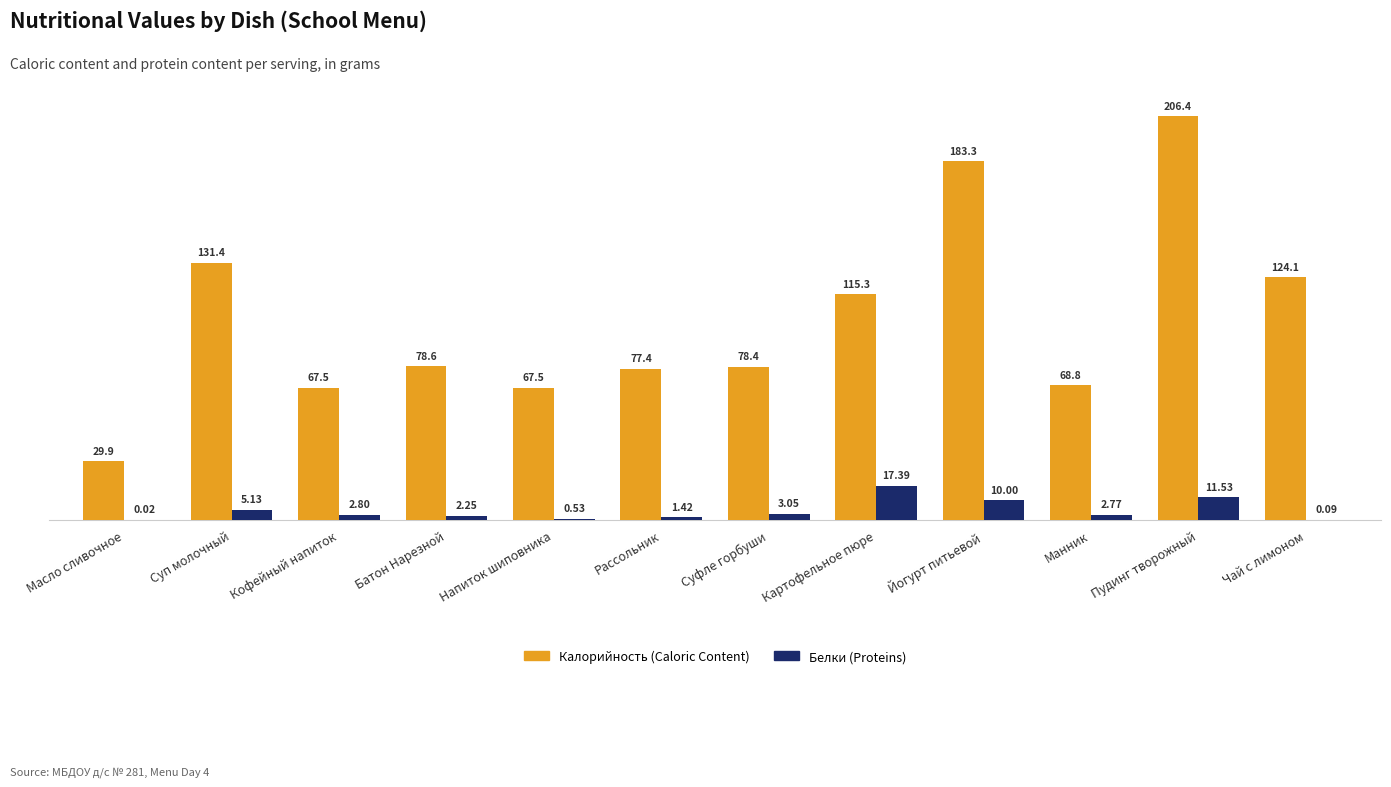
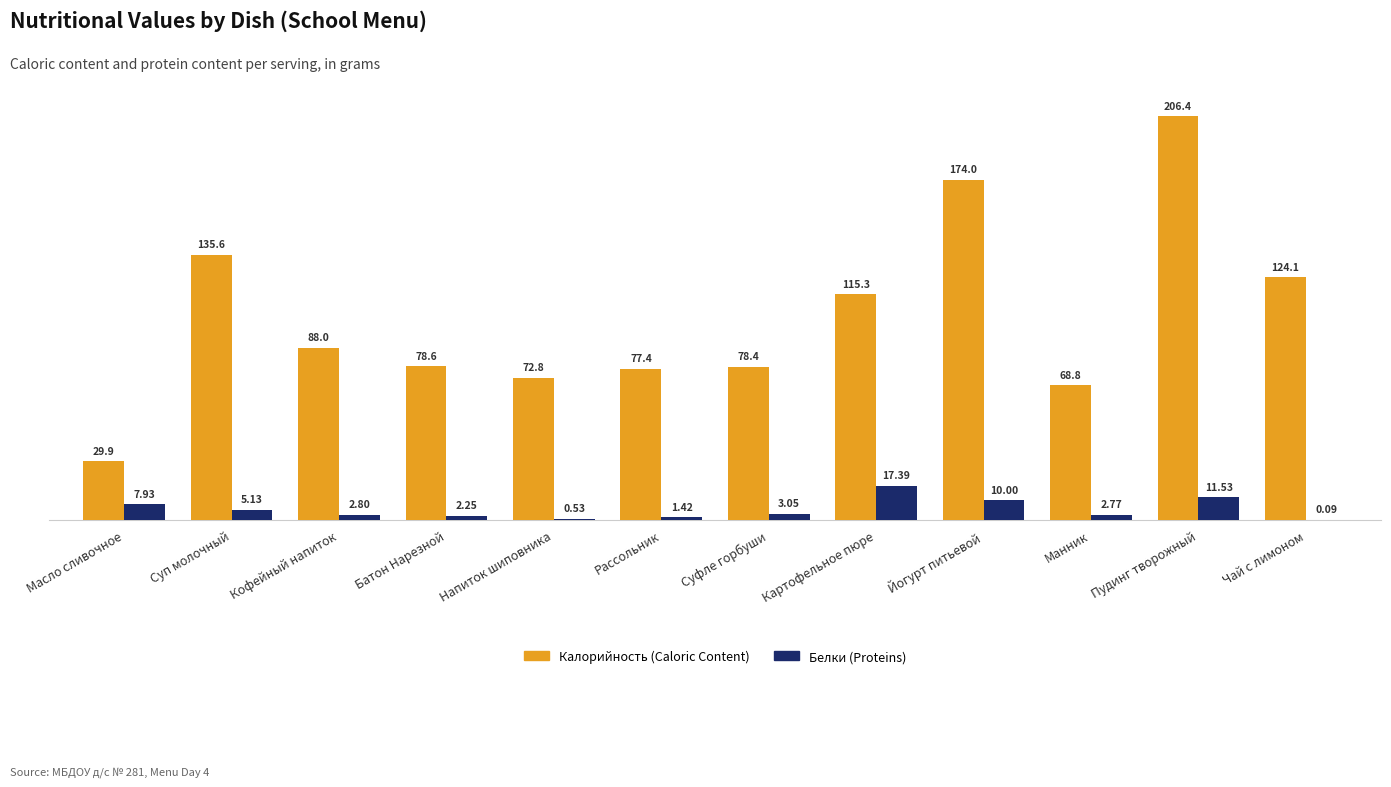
  {
    "Калорийность (Caloric Content)": {
      "Масло сливочное": 29.9,
-     "Суп молочный": 131.4,
-     "Кофейный напиток": 67.5,
+     "Суп молочный": 135.6,
+     "Кофейный напиток": 88.0,
      "Батон Нарезной": 78.6,
-     "Напиток шиповника": 67.5,
+     "Напиток шиповника": 72.8,
      "Рассольник": 77.4,
      "Суфле горбуши": 78.4,
      "Картофельное пюре": 115.3,
-     "Йогурт питьевой": 183.3,
+     "Йогурт питьевой": 174.0,
      "Манник": 68.8,
      "Пудинг творожный": 206.4,
      "Чай с лимоном": 124.1
    },
    "Белки (Proteins)": {
-     "Масло сливочное": 0.02,
+     "Масло сливочное": 7.93,
      "Суп молочный": 5.13,
      "Кофейный напиток": 2.80,
      "Батон Нарезной": 2.25,
      "Напиток шиповника": 0.53,
      "Рассольник": 1.42,
      "Суфле горбуши": 3.05,
      "Картофельное пюре": 17.39,
      "Йогурт питьевой": 10.00,
      "Манник": 2.77,
      "Пудинг творожный": 11.53,
      "Чай с лимоном": 0.09
    }
  }
